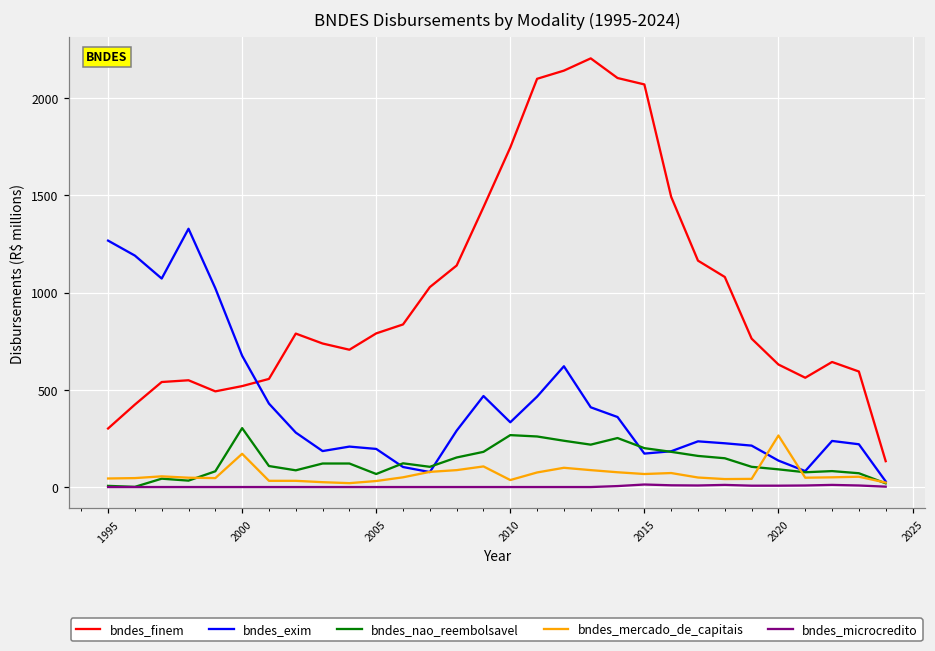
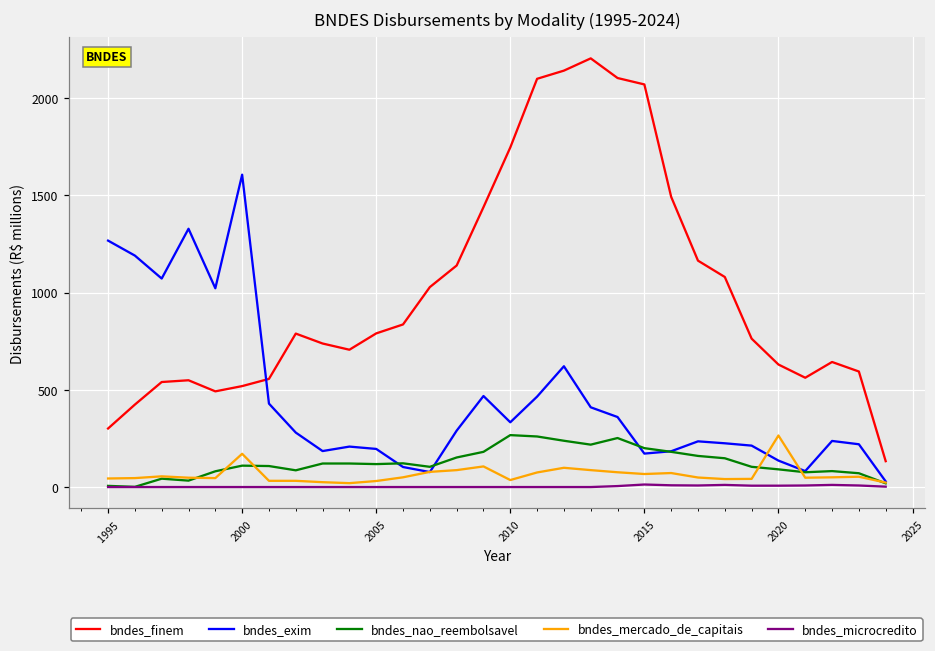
  {
    "bndes_finem": {
      "1995": 300,
      "2000": 520,
      "2005": 790,
      "2010": 1750,
      "2015": 2070,
      "2020": 630
    },
    "bndes_exim": {
      "1995": 1270,
-     "2000": 680,
+     "2000": 1610,
      "2005": 200,
      "2010": 330,
      "2015": 170,
      "2020": 140
    },
    "bndes_nao_reembolsavel": {
-     "2000": 300,
-     "2005": 70,
+     "2000": 110,
+     "2005": 120,
      "2010": 270,
      "2015": 200,
      "2020": 90
    },
    "bndes_mercado_de_capitais": {
      "1995": 40,
      "2000": 170,
      "2005": 30,
      "2010": 40,
      "2015": 70,
      "2020": 270
    },
    "bndes_microcredito": {
      "2000": 0,
      "2005": 0,
      "2010": 0,
      "2015": 10,
      "2020": 10
    }
  }
